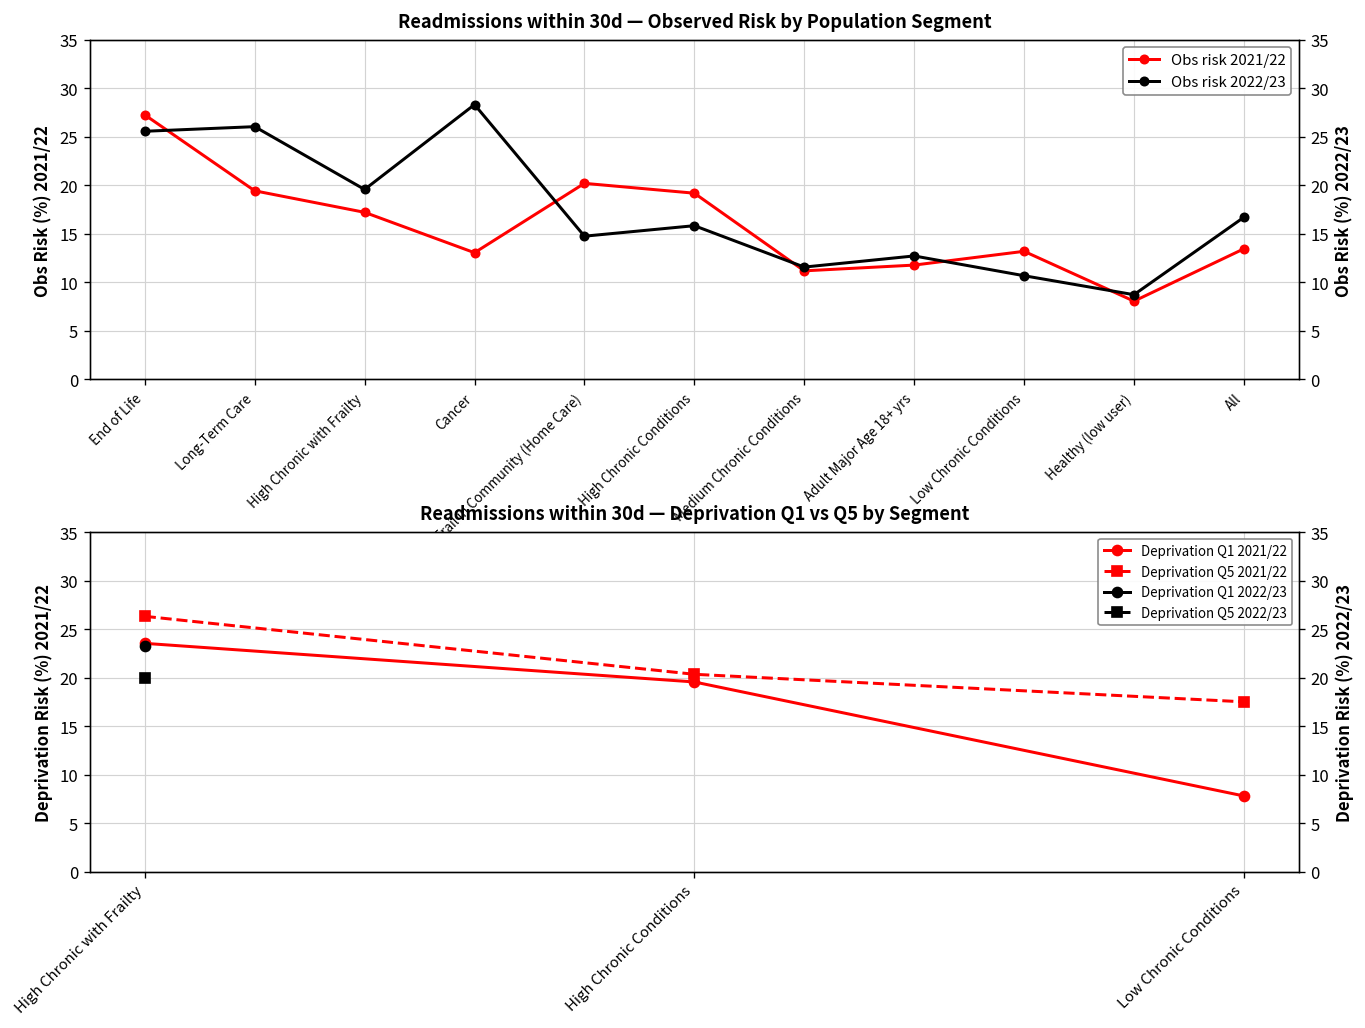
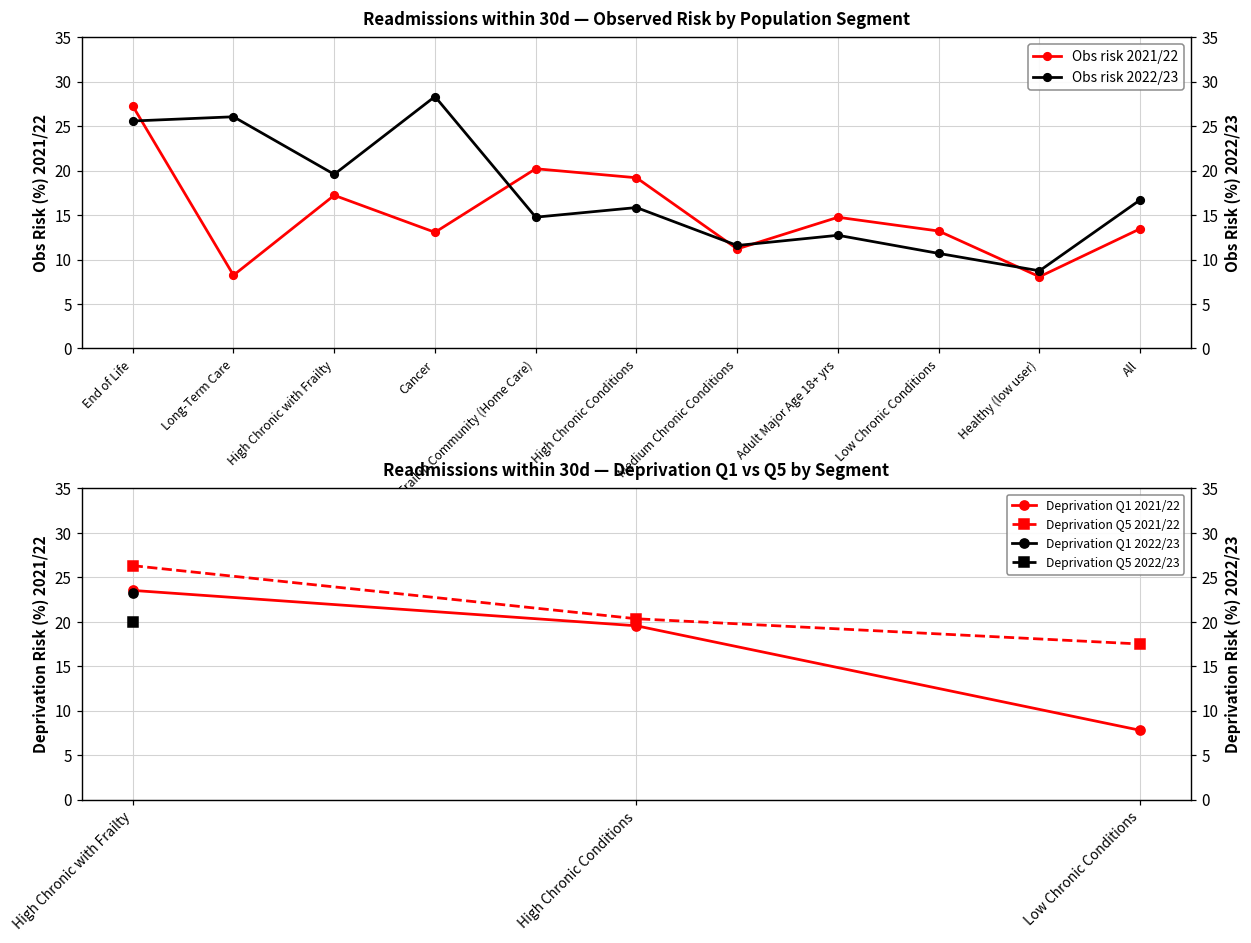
  {
    "Readmissions within 30d — Observed Risk by Population Segment": {
      "Obs risk 2021/22": {
        "End of Life": 27,
-       "Long-Term Care": 19,
+       "Long-Term Care": 8,
        "High Chronic with Frailty": 17,
        "Cancer": 13,
        "Frail in Community (Home Care)": 20,
        "High Chronic Conditions": 19,
        "Medium Chronic Conditions": 11,
-       "Adult Major Age 18+ yrs": 12,
+       "Adult Major Age 18+ yrs": 15,
        "Low Chronic Conditions": 13,
        "Healthy (low user)": 8,
        "All": 13
      },
      "Obs risk 2022/23": {
        "End of Life": 26,
        "Long-Term Care": 26,
        "High Chronic with Frailty": 20,
        "Cancer": 28,
        "Frail in Community (Home Care)": 15,
        "High Chronic Conditions": 16,
        "Medium Chronic Conditions": 12,
        "Adult Major Age 18+ yrs": 13,
        "Low Chronic Conditions": 11,
        "Healthy (low user)": 9,
        "All": 17
      }
    }
  }
